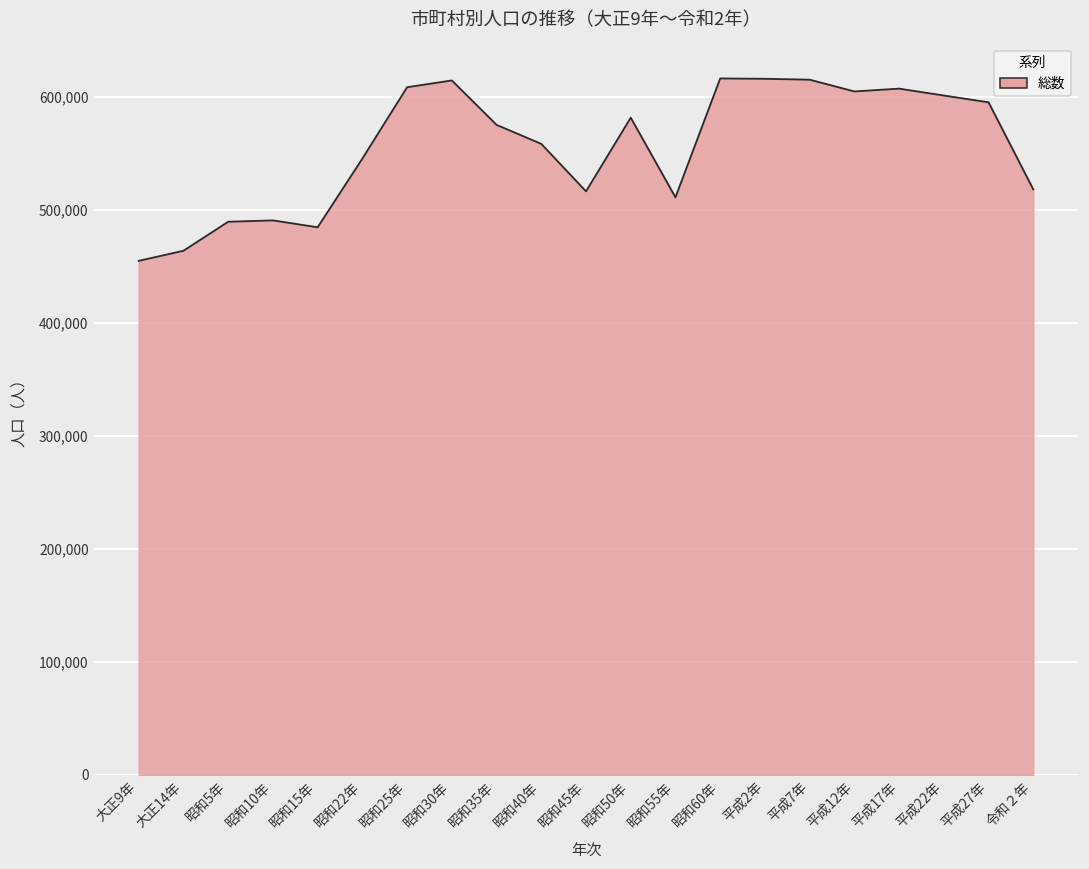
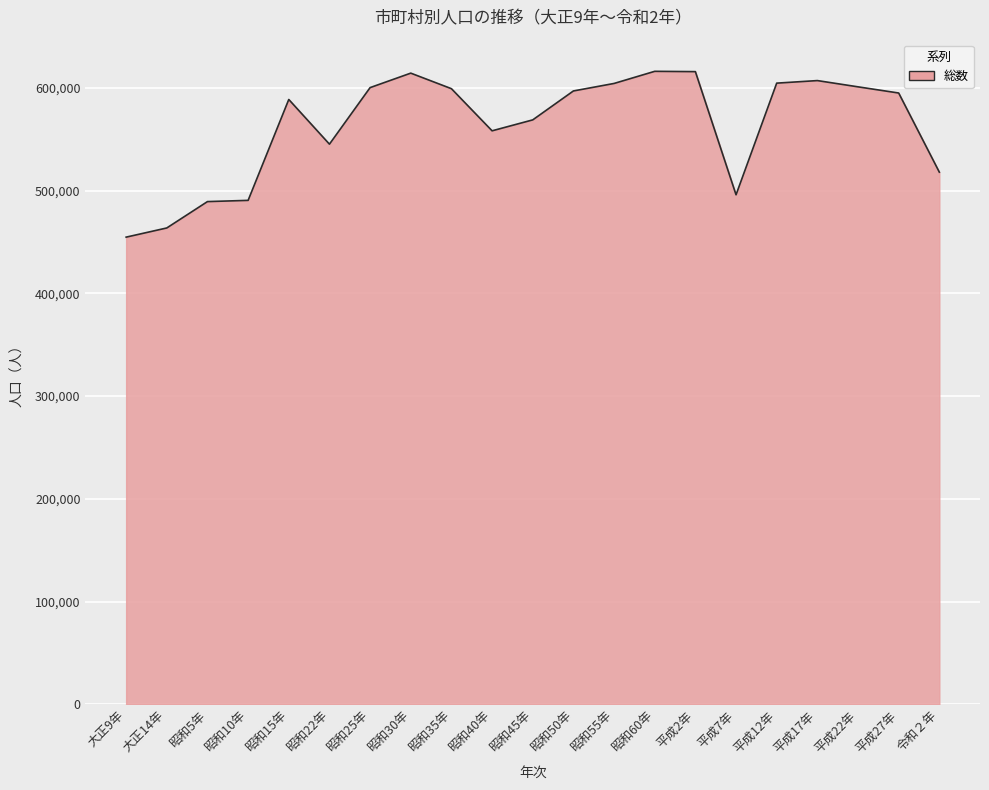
  {
    "大正9年": "455,000",
    "大正14年": "464,000",
    "昭和5年": "489,000",
    "昭和10年": "490,000",
-   "昭和15年": "484,000",
+   "昭和15年": "589,000",
    "昭和22年": "545,000",
-   "昭和25年": "608,000",
+   "昭和25年": "600,000",
    "昭和30年": "614,000",
-   "昭和35年": "575,000",
+   "昭和35年": "599,000",
    "昭和40年": "558,000",
-   "昭和45年": "516,000",
-   "昭和50年": "581,000",
-   "昭和55年": "511,000",
+   "昭和45年": "569,000",
+   "昭和50年": "597,000",
+   "昭和55年": "604,000",
    "昭和60年": "616,000",
    "平成2年": "616,000",
-   "平成7年": "615,000",
+   "平成7年": "496,000",
    "平成12年": "605,000",
    "平成17年": "607,000",
    "平成22年": "601,000",
    "平成27年": "595,000",
    "令和２年": "518,000"
  }
